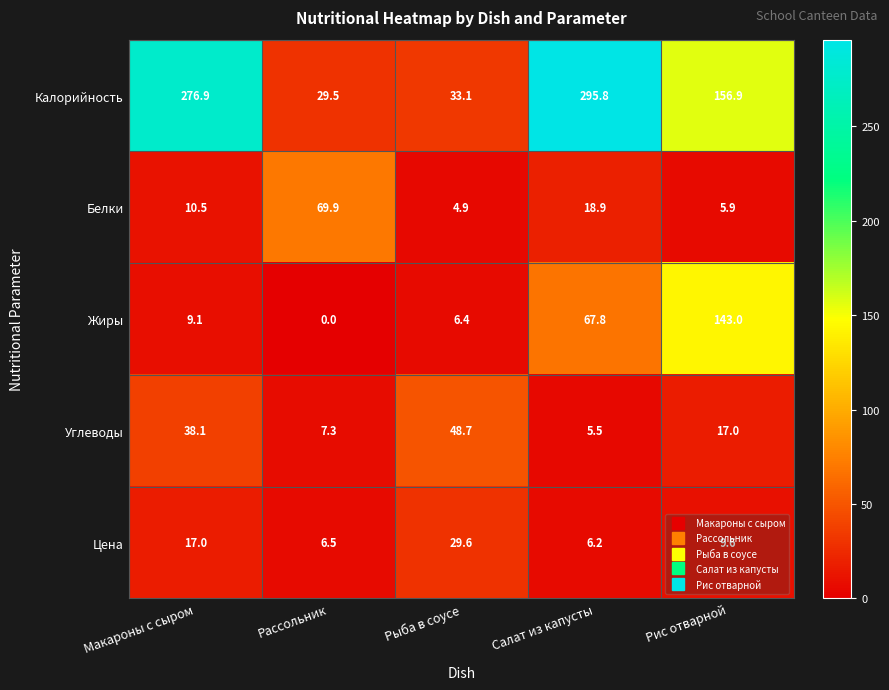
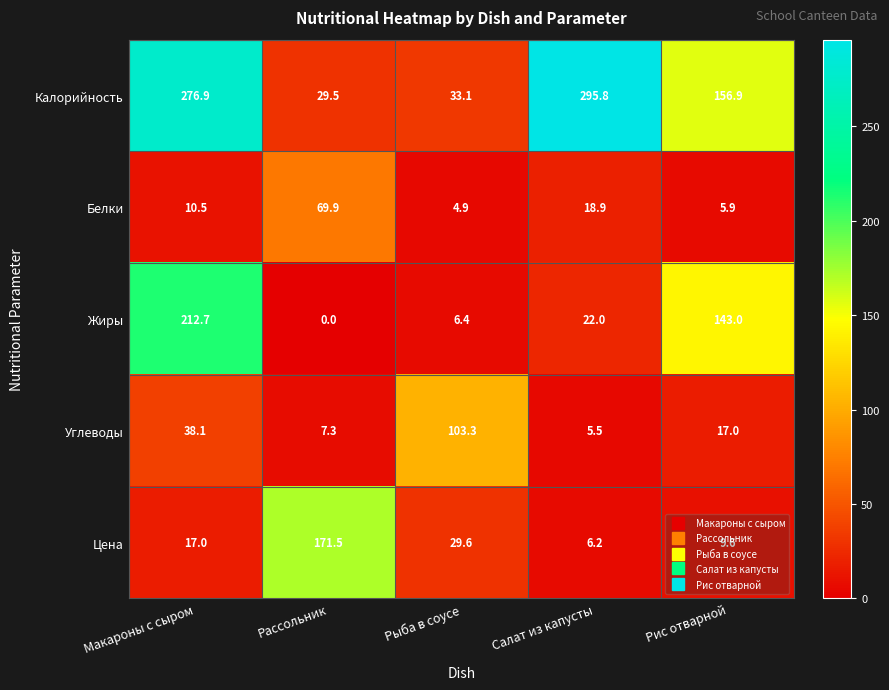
  {
    "Калорийность": {
      "Макароны с сыром": 276.9,
      "Рассольник": 29.5,
      "Рыба в соусе": 33.1,
      "Салат из капусты": 295.8,
      "Рис отварной": 156.9
    },
    "Белки": {
      "Макароны с сыром": 10.5,
      "Рассольник": 69.9,
      "Рыба в соусе": 4.9,
      "Салат из капусты": 18.9,
      "Рис отварной": 5.9
    },
    "Жиры": {
-     "Макароны с сыром": 9.1,
+     "Макароны с сыром": 212.7,
      "Рассольник": 0.0,
      "Рыба в соусе": 6.4,
-     "Салат из капусты": 67.8,
+     "Салат из капусты": 22.0,
      "Рис отварной": 143.0
    },
    "Углеводы": {
      "Макароны с сыром": 38.1,
      "Рассольник": 7.3,
-     "Рыба в соусе": 48.7,
+     "Рыба в соусе": 103.3,
      "Салат из капусты": 5.5,
      "Рис отварной": 17.0
    },
    "Цена": {
      "Макароны с сыром": 17.0,
-     "Рассольник": 6.5,
+     "Рассольник": 171.5,
      "Рыба в соусе": 29.6,
      "Салат из капусты": 6.2
    }
  }
